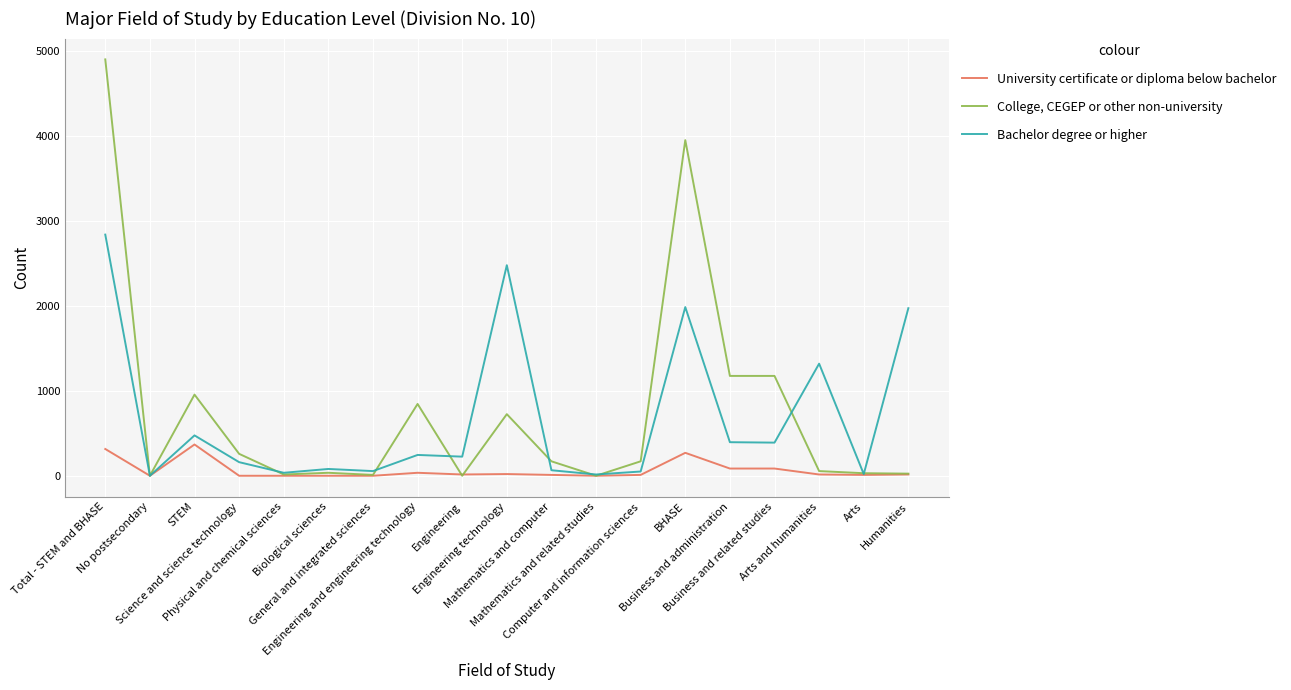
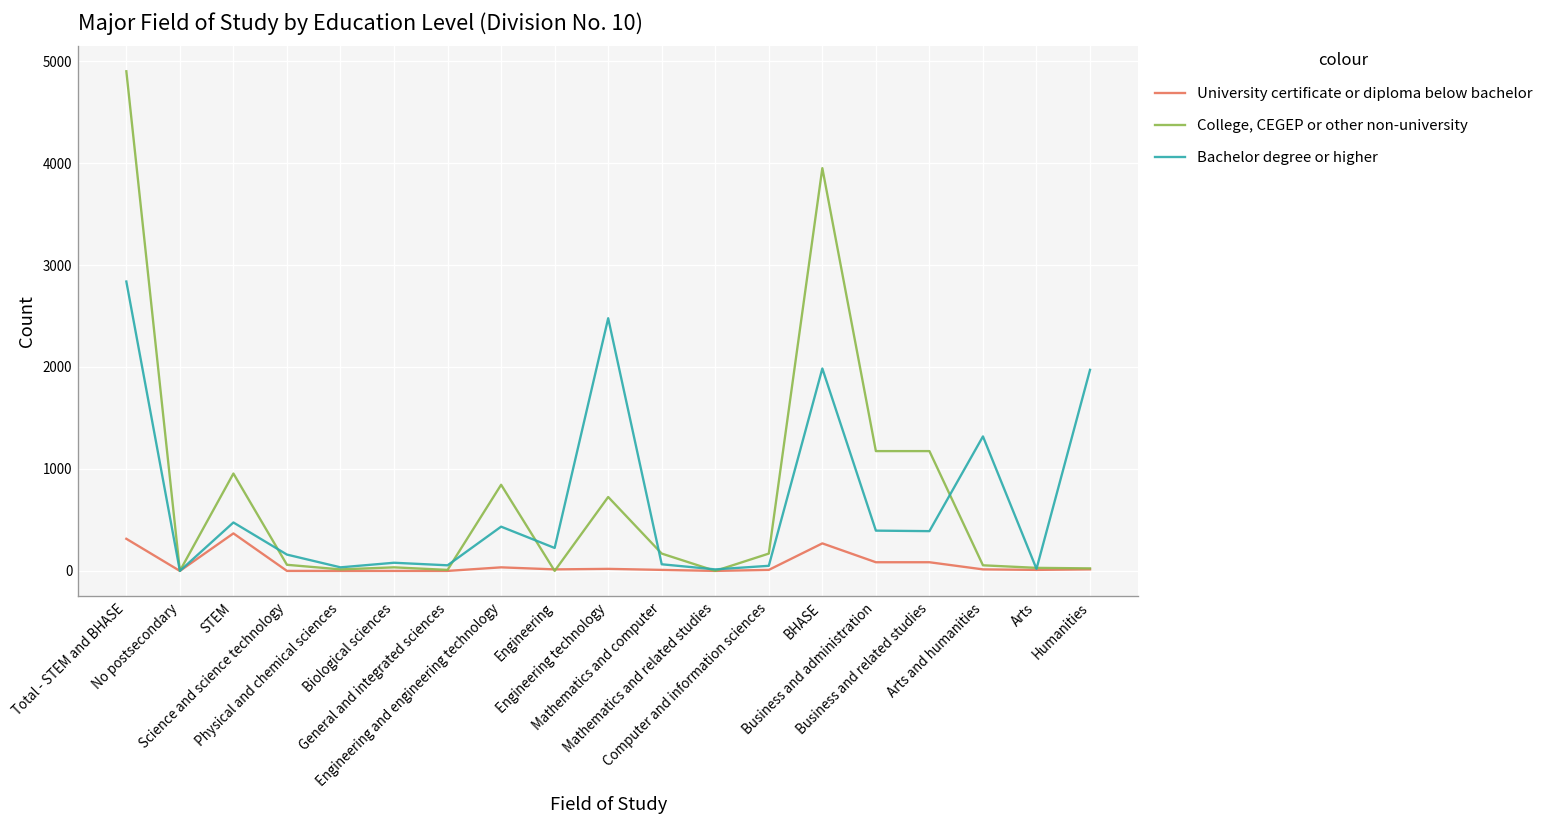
  {
    "University certificate or diploma below bachelor": {
      "Total - STEM and BHASE": 300,
      "STEM": 400,
      "Science and science technology": 0,
      "Biological sciences": 0,
      "Engineering and engineering technology": 0,
      "Engineering technology": 0,
      "Mathematics and computer": 0,
      "Computer and information sciences": 0,
      "BHASE": 300,
      "Business and administration": 100,
      "Business and related studies": 100,
      "Arts and humanities": 0
    },
    "College, CEGEP or other non-university": {
      "Total - STEM and BHASE": 4900,
      "STEM": 1000,
-     "Science and science technology": 300,
+     "Science and science technology": 100,
      "Biological sciences": 0,
      "Engineering and engineering technology": 800,
      "Engineering technology": 700,
      "Mathematics and computer": 200,
      "Computer and information sciences": 200,
      "BHASE": 4000,
      "Business and administration": 1200,
      "Business and related studies": 1200,
      "Arts and humanities": 100
    },
    "Bachelor degree or higher": {
      "Total - STEM and BHASE": 2800,
      "STEM": 500,
      "Science and science technology": 200,
      "Biological sciences": 100,
      "General and integrated sciences": 100,
-     "Engineering and engineering technology": 200,
+     "Engineering and engineering technology": 400,
      "Engineering": 200,
      "Engineering technology": 2500,
      "Mathematics and computer": 100,
      "Computer and information sciences": 100,
      "BHASE": 2000,
      "Business and administration": 400,
      "Business and related studies": 400,
      "Arts and humanities": 1300,
      "Humanities": 2000
    }
  }
